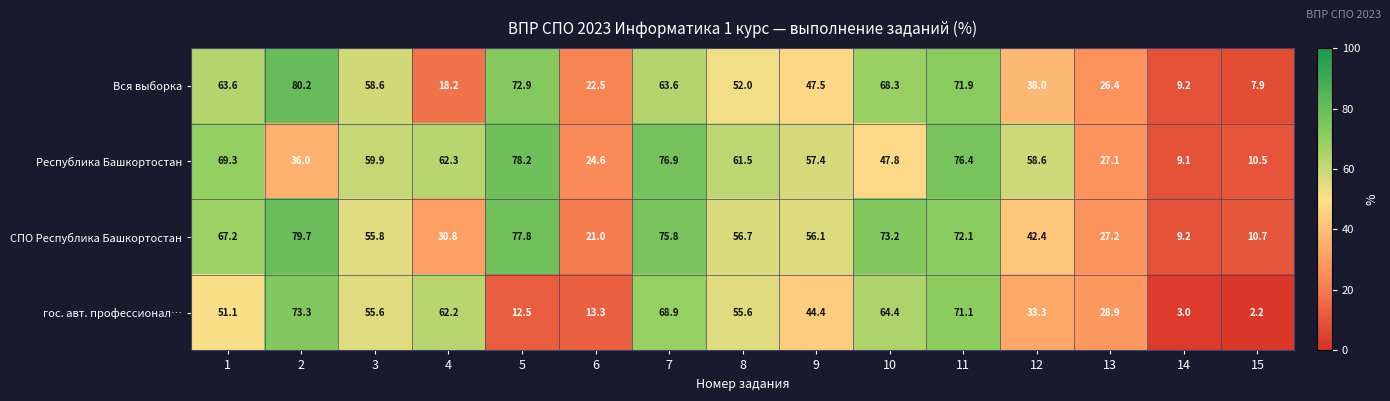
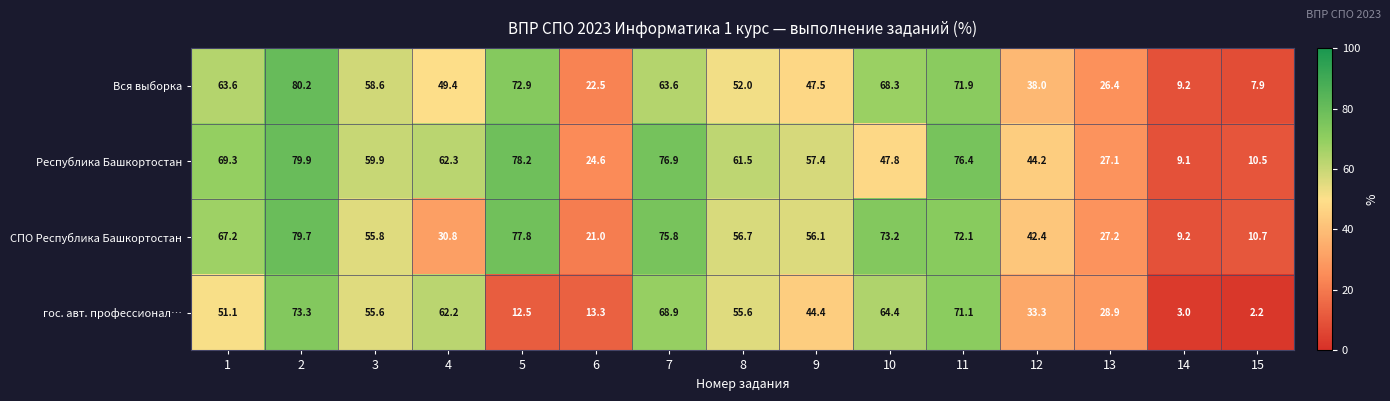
  {
    "Вся выборка": {
      "1": 63.6,
      "2": 80.2,
      "3": 58.6,
-     "4": 18.2,
+     "4": 49.4,
      "5": 72.9,
      "6": 22.5,
      "7": 63.6,
      "8": 52.0,
      "9": 47.5,
      "10": 68.3,
      "11": 71.9,
      "12": 38.0,
      "13": 26.4,
      "14": 9.2,
      "15": 7.9
    },
    "Республика Башкортостан": {
      "1": 69.3,
-     "2": 36.0,
+     "2": 79.9,
      "3": 59.9,
      "4": 62.3,
      "5": 78.2,
      "6": 24.6,
      "7": 76.9,
      "8": 61.5,
      "9": 57.4,
      "10": 47.8,
      "11": 76.4,
-     "12": 58.6,
+     "12": 44.2,
      "13": 27.1,
      "14": 9.1,
      "15": 10.5
    },
    "СПО Республика Башкортостан": {
      "1": 67.2,
      "2": 79.7,
      "3": 55.8,
      "4": 30.8,
      "5": 77.8,
      "6": 21.0,
      "7": 75.8,
      "8": 56.7,
      "9": 56.1,
      "10": 73.2,
      "11": 72.1,
      "12": 42.4,
      "13": 27.2,
      "14": 9.2,
      "15": 10.7
    },
    "гос. авт. профессионал…": {
      "1": 51.1,
      "2": 73.3,
      "3": 55.6,
      "4": 62.2,
      "5": 12.5,
      "6": 13.3,
      "7": 68.9,
      "8": 55.6,
      "9": 44.4,
      "10": 64.4,
      "11": 71.1,
      "12": 33.3,
      "13": 28.9,
      "14": 3.0,
      "15": 2.2
    }
  }
